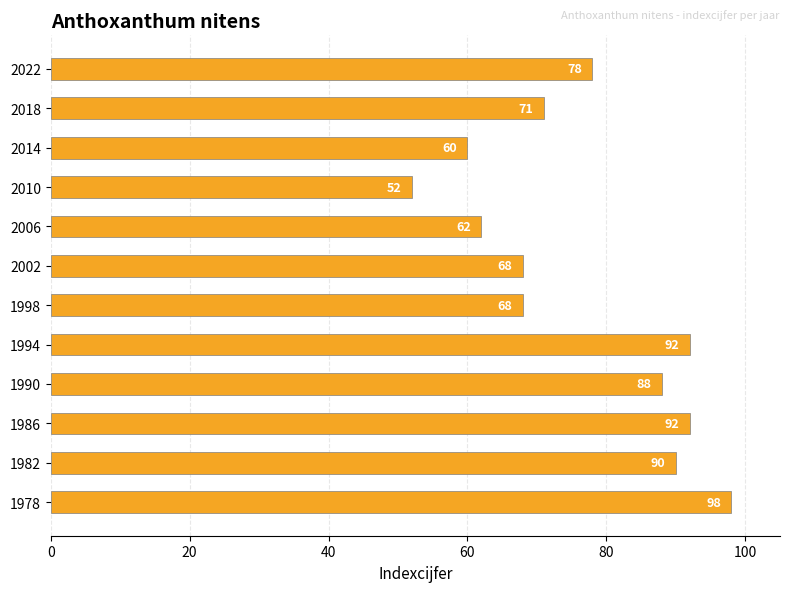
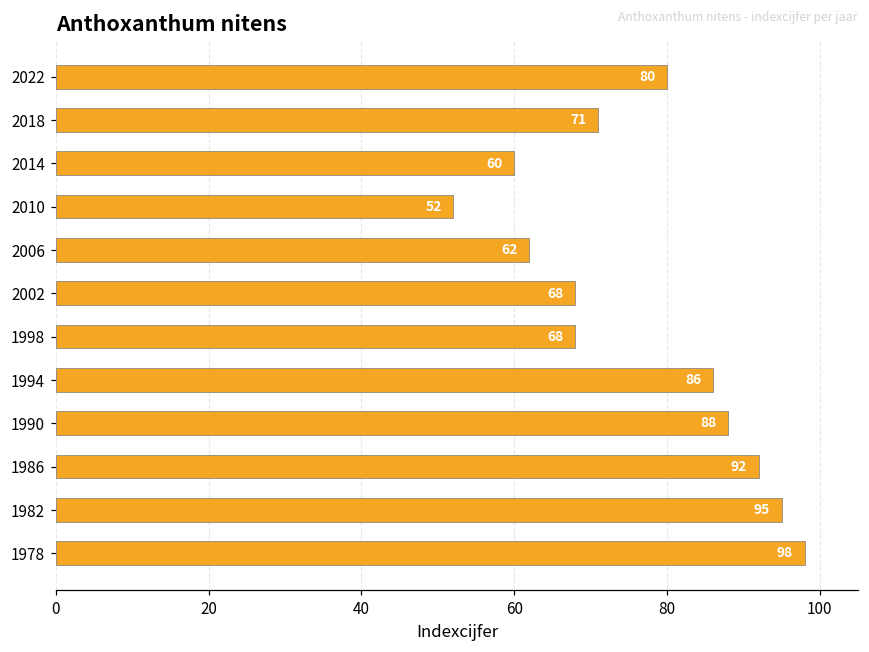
  {
-   "2022": 78,
+   "2022": 80,
    "2018": 71,
    "2014": 60,
    "2010": 52,
    "2006": 62,
    "2002": 68,
    "1998": 68,
-   "1994": 92,
+   "1994": 86,
    "1990": 88,
    "1986": 92,
-   "1982": 90,
+   "1982": 95,
    "1978": 98
  }
